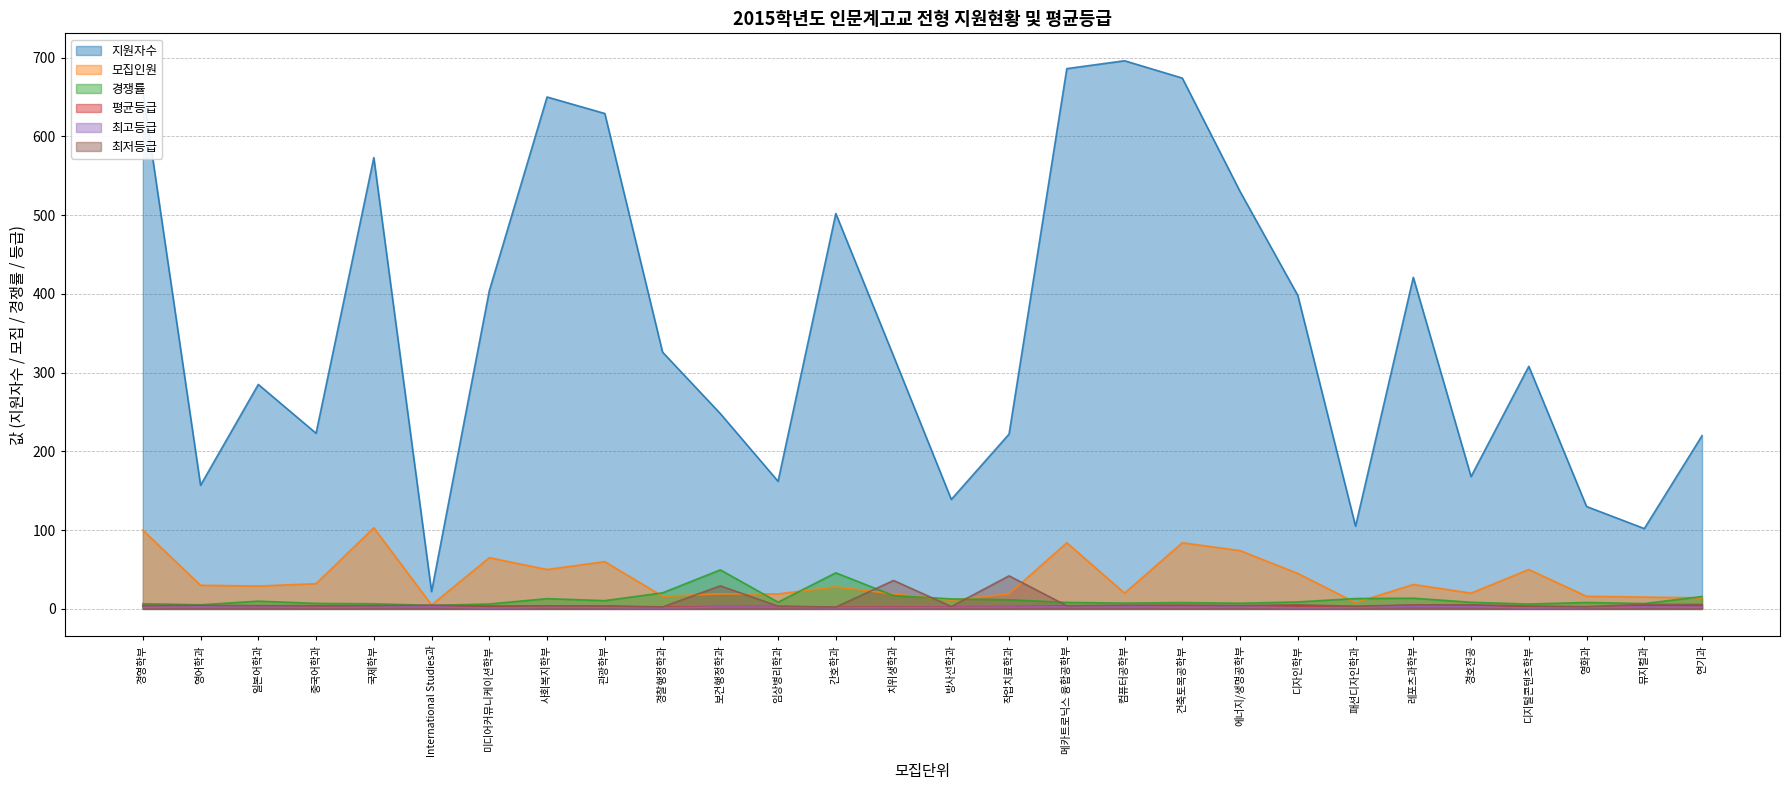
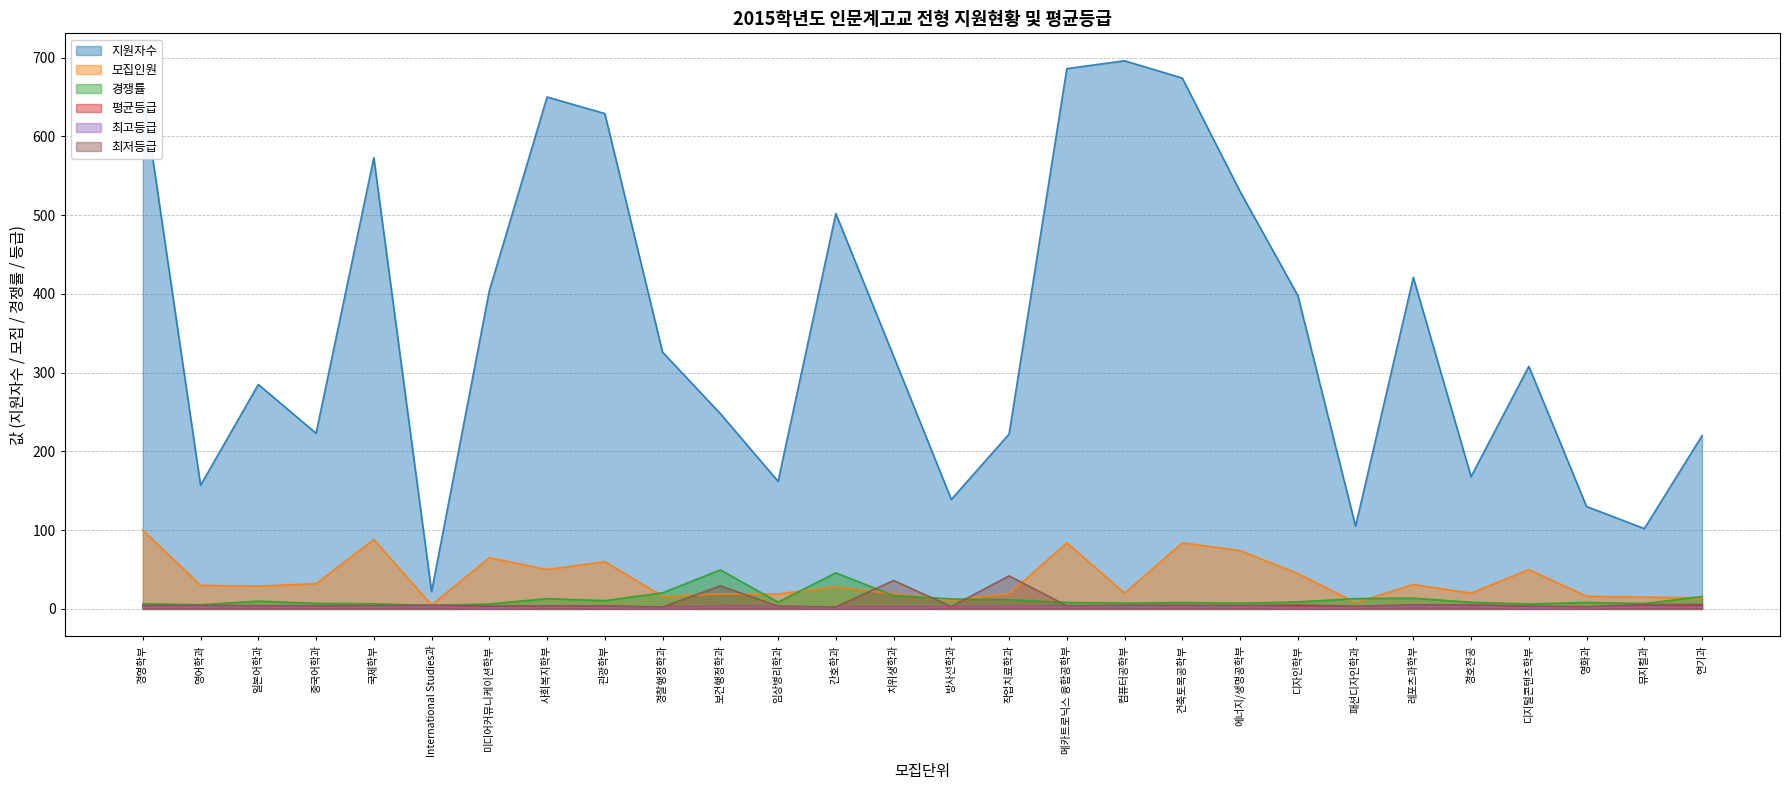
  {
    "지원자수": {
      "영어학과": 160,
      "일본어학과": 290,
      "중국어학과": 220,
      "국제학부": 570,
      "International Studies과": 20,
      "미디어커뮤니케이션학부": 400,
      "사회복지학부": 650,
      "관광학부": 630,
      "경찰행정학과": 330,
      "보건행정학과": 250,
      "임상병리학과": 160,
      "간호학과": 500,
      "치위생학과": 320,
      "방사선학과": 140,
      "작업치료학과": 220,
      "메카트로닉스 융합공학부": 690,
      "컴퓨터공학부": 700,
      "건축토목공학부": 670,
      "에너지/생명공학부": 530,
      "디자인학부": 400,
      "패션디자인학과": 110,
      "레포츠과학부": 420,
      "경호전공": 170,
      "디지털콘텐츠학부": 310,
      "영화과": 130,
      "뮤지컬과": 100,
      "연기과": 220
    },
    "모집인원": {
      "경영학부": 100,
      "영어학과": 30,
      "일본어학과": 30,
      "중국어학과": 30,
-     "국제학부": 100,
+     "국제학부": 90,
      "미디어커뮤니케이션학부": 70,
      "사회복지학부": 50,
      "관광학부": 60,
      "경찰행정학과": 20,
      "보건행정학과": 20,
      "임상병리학과": 20,
      "간호학과": 30,
      "작업치료학과": 20,
      "메카트로닉스 융합공학부": 80,
      "컴퓨터공학부": 20,
      "건축토목공학부": 80,
      "에너지/생명공학부": 70,
      "디자인학부": 50,
      "패션디자인학과": 10,
      "레포츠과학부": 30,
      "경호전공": 20,
      "디지털콘텐츠학부": 50,
      "영화과": 20,
      "뮤지컬과": 20
    },
    "경쟁률": {
      "일본어학과": 10,
      "사회복지학부": 10,
      "관광학부": 10,
      "경찰행정학과": 20,
      "보건행정학과": 50,
      "임상병리학과": 10,
      "간호학과": 50,
      "작업치료학과": 10,
      "메카트로닉스 융합공학부": 10,
      "디자인학부": 10,
      "패션디자인학과": 10,
      "레포츠과학부": 10,
      "영화과": 10
    },
    "최저등급": {
      "보건행정학과": 30,
      "치위생학과": 40,
      "작업치료학과": 40
    }
  }
